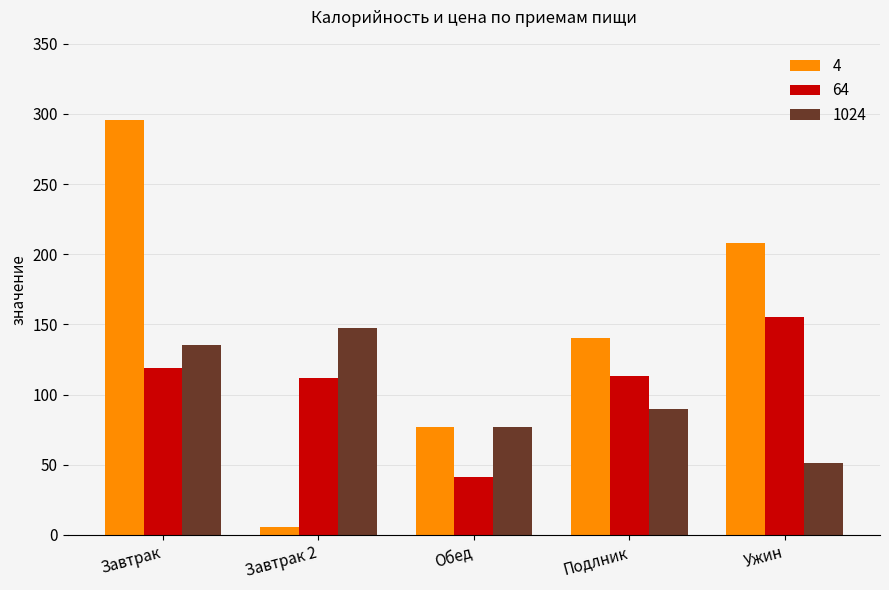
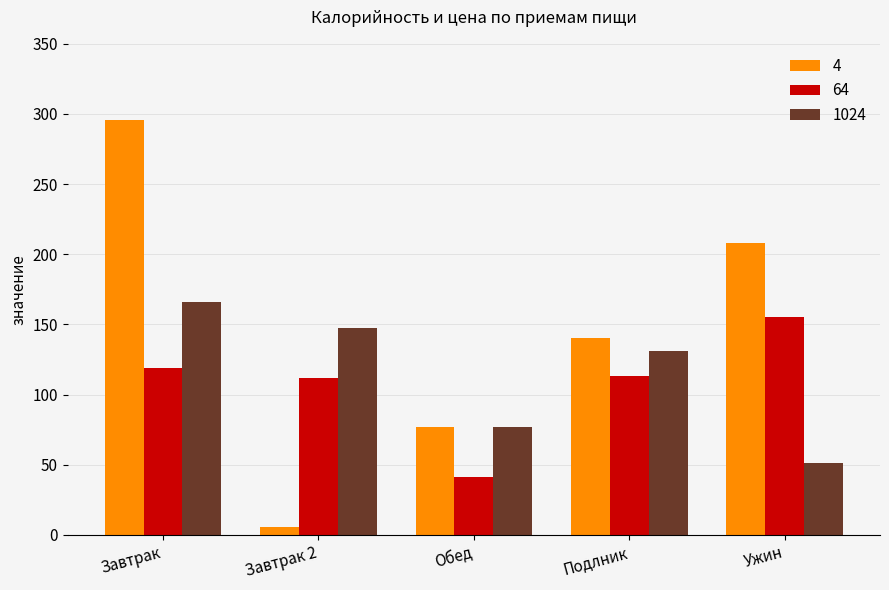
  {
    "4": {
      "Завтрак": 296,
      "Завтрак 2": 6,
      "Обед": 77,
      "Подлник": 140,
      "Ужин": 208
    },
    "64": {
      "Завтрак": 119,
      "Завтрак 2": 112,
      "Обед": 41,
      "Подлник": 113,
      "Ужин": 155
    },
    "1024": {
-     "Завтрак": 135,
+     "Завтрак": 166,
      "Завтрак 2": 148,
      "Обед": 77,
-     "Подлник": 90,
+     "Подлник": 131,
      "Ужин": 51
    }
  }
